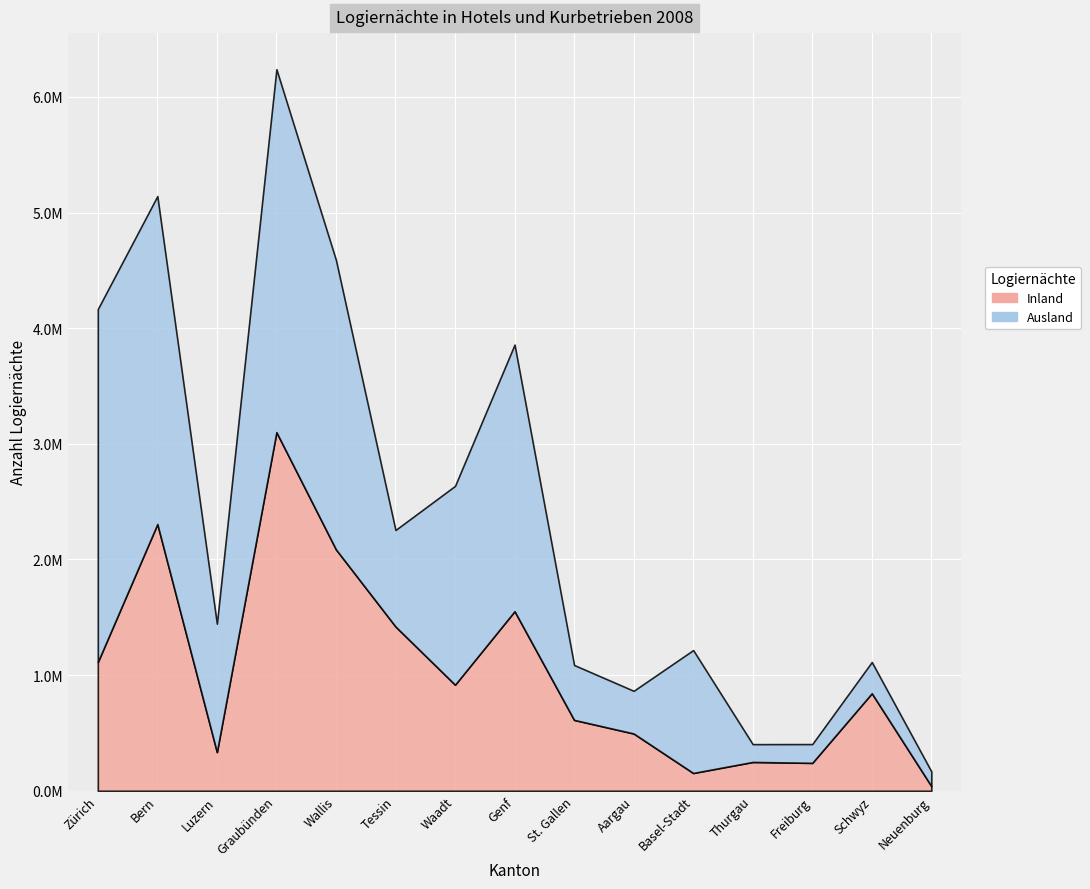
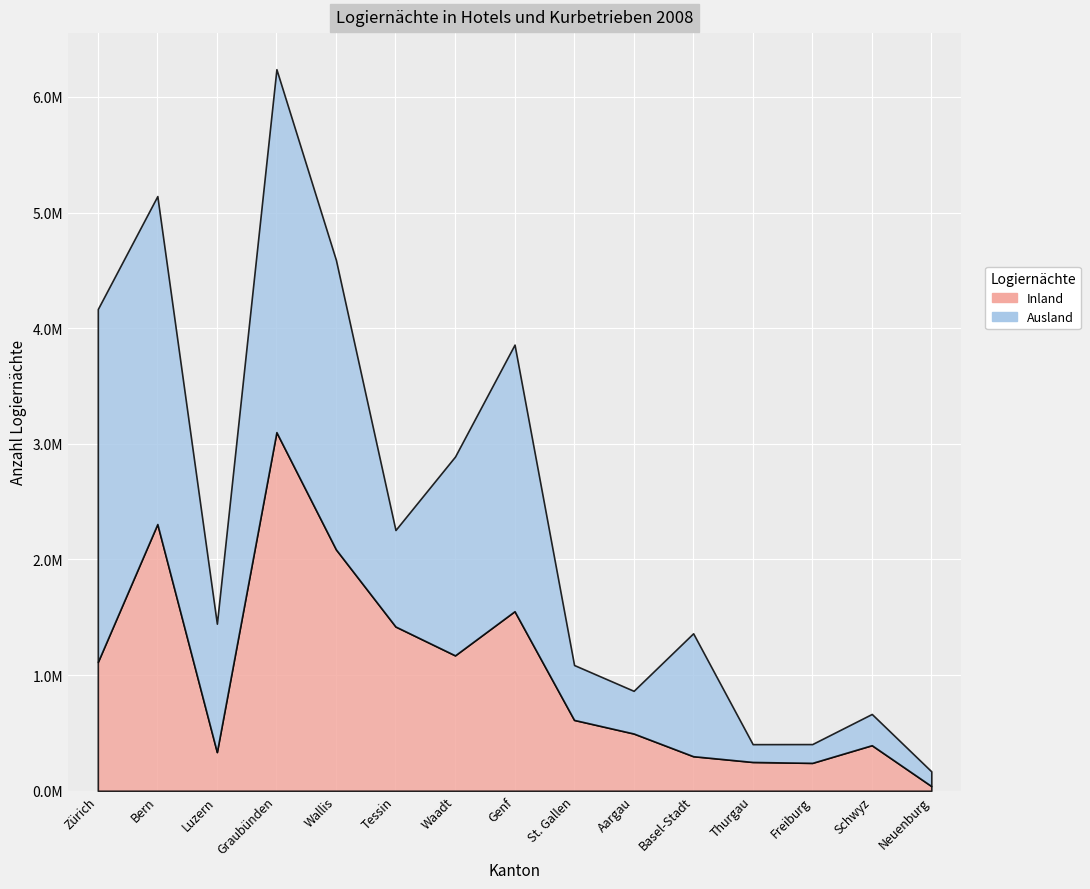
  {
    "Inland": {
      "Zürich": 1110000,
      "Bern": 2310000,
      "Luzern": 330000,
      "Graubünden": 3100000,
      "Wallis": 2090000,
      "Tessin": 1420000,
-     "Waadt": 920000,
+     "Waadt": 1170000,
      "Genf": 1550000,
      "St. Gallen": 610000,
      "Aargau": 500000,
-     "Basel-Stadt": 150000,
+     "Basel-Stadt": 300000,
      "Thurgau": 250000,
      "Freiburg": 240000,
-     "Schwyz": 840000,
+     "Schwyz": 390000,
      "Neuenburg": 40000
    },
    "Ausland": {
      "Zürich": 3050000,
      "Bern": 2840000,
      "Luzern": 1110000,
      "Graubünden": 3140000,
      "Wallis": 2500000,
      "Tessin": 830000,
      "Waadt": 1720000,
      "Genf": 2310000,
      "St. Gallen": 470000,
      "Aargau": 370000,
      "Basel-Stadt": 1060000,
      "Thurgau": 150000,
      "Freiburg": 160000,
      "Schwyz": 270000,
      "Neuenburg": 130000
    }
  }
